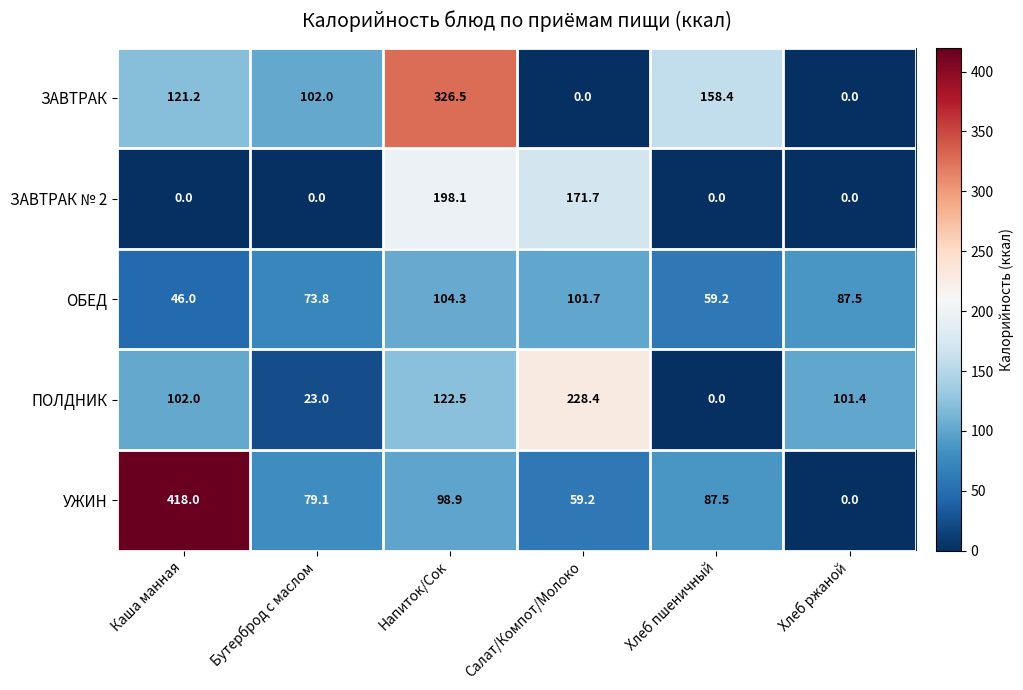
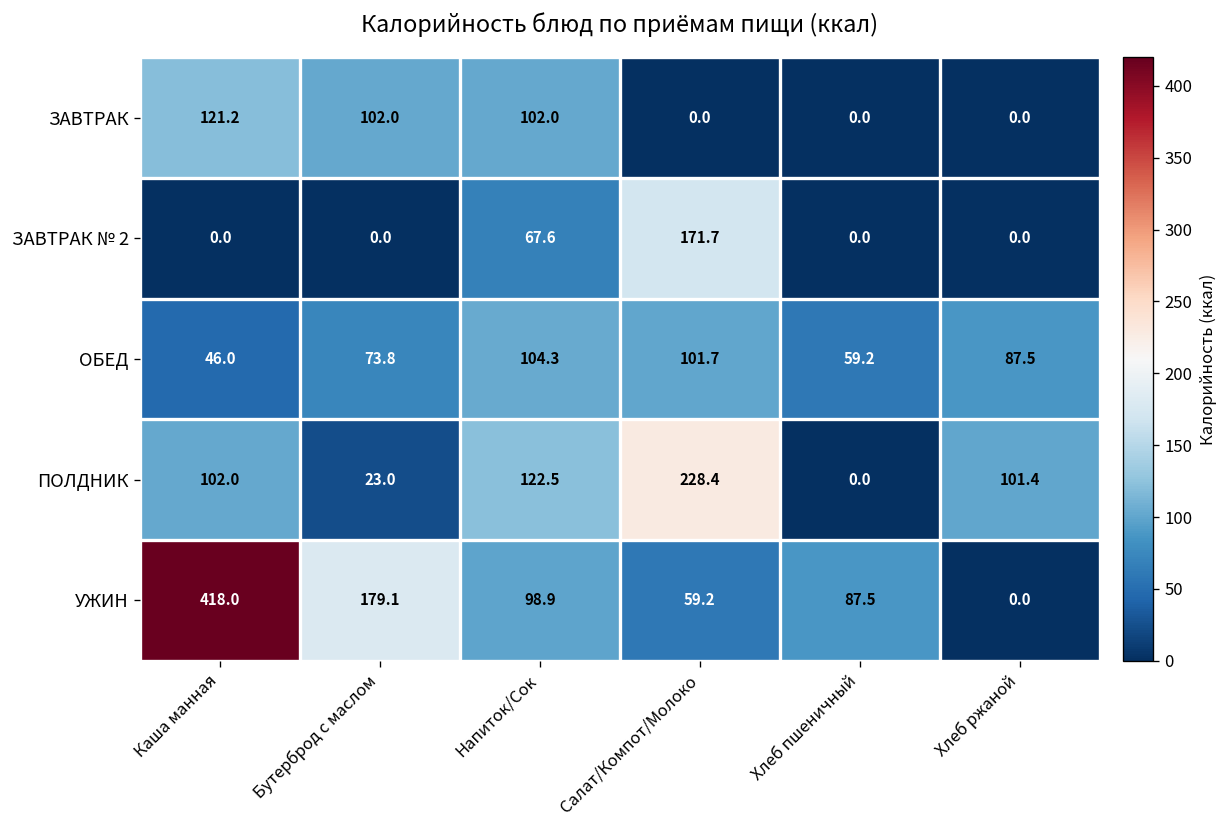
  {
    "ЗАВТРАК": {
      "Каша манная": 121.2,
      "Бутерброд с маслом": 102.0,
-     "Напиток/Сок": 326.5,
+     "Напиток/Сок": 102.0,
      "Салат/Компот/Молоко": 0.0,
-     "Хлеб пшеничный": 158.4,
+     "Хлеб пшеничный": 0.0,
      "Хлеб ржаной": 0.0
    },
    "ЗАВТРАК № 2": {
      "Каша манная": 0.0,
      "Бутерброд с маслом": 0.0,
-     "Напиток/Сок": 198.1,
+     "Напиток/Сок": 67.6,
      "Салат/Компот/Молоко": 171.7,
      "Хлеб пшеничный": 0.0,
      "Хлеб ржаной": 0.0
    },
    "ОБЕД": {
      "Каша манная": 46.0,
      "Бутерброд с маслом": 73.8,
      "Напиток/Сок": 104.3,
      "Салат/Компот/Молоко": 101.7,
      "Хлеб пшеничный": 59.2,
      "Хлеб ржаной": 87.5
    },
    "ПОЛДНИК": {
      "Каша манная": 102.0,
      "Бутерброд с маслом": 23.0,
      "Напиток/Сок": 122.5,
      "Салат/Компот/Молоко": 228.4,
      "Хлеб пшеничный": 0.0,
      "Хлеб ржаной": 101.4
    },
    "УЖИН": {
      "Каша манная": 418.0,
-     "Бутерброд с маслом": 79.1,
+     "Бутерброд с маслом": 179.1,
      "Напиток/Сок": 98.9,
      "Салат/Компот/Молоко": 59.2,
      "Хлеб пшеничный": 87.5,
      "Хлеб ржаной": 0.0
    }
  }
